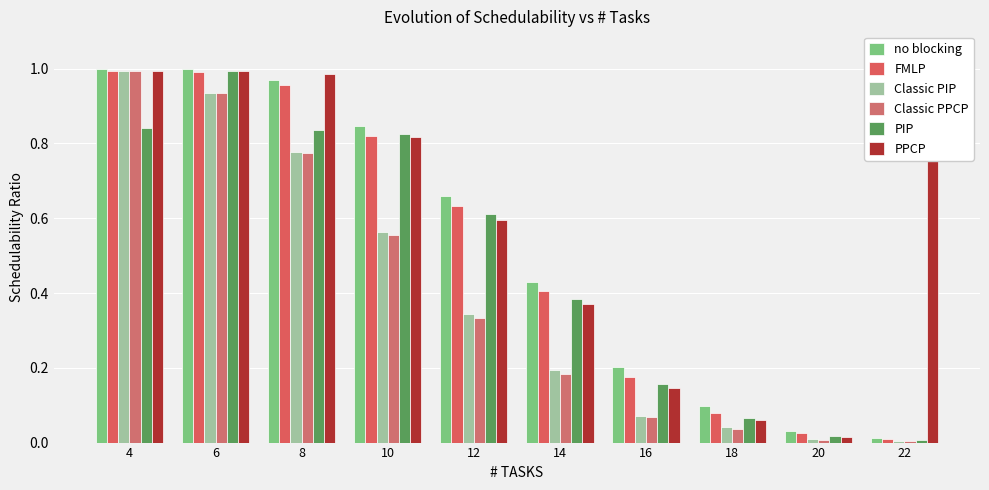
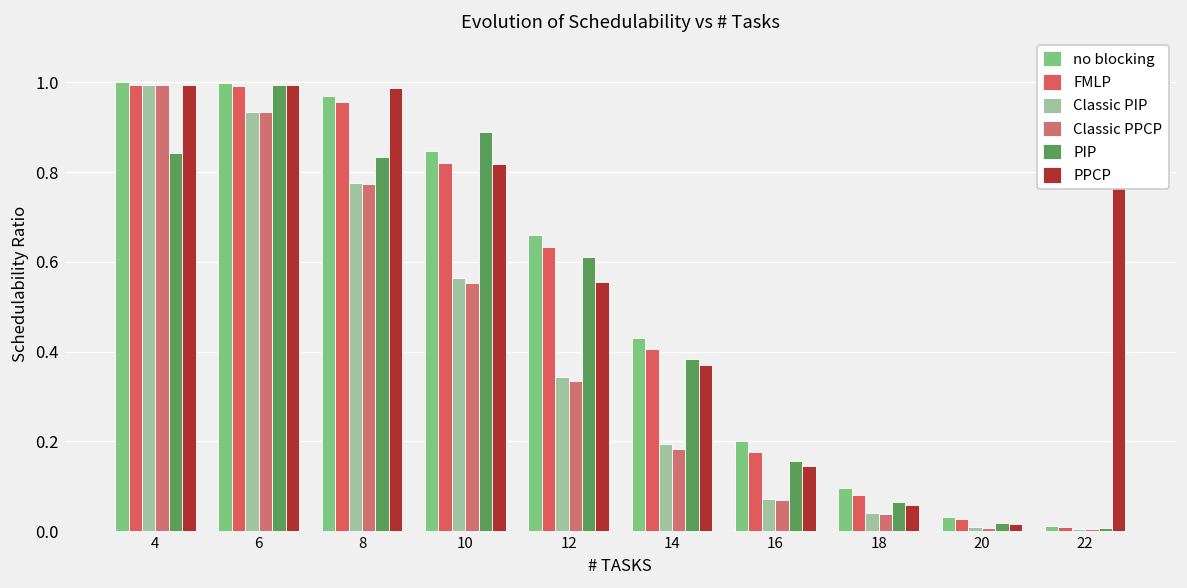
  {
    "PIP": {
      "4": 0.84,
      "6": 0.99,
      "8": 0.83,
-     "10": 0.83,
+     "10": 0.89,
      "12": 0.61,
      "14": 0.38,
      "16": 0.16,
      "18": 0.06,
      "20": 0.02
    },
    "PPCP": {
      "4": 0.99,
      "6": 0.99,
      "8": 0.99,
      "10": 0.82,
-     "12": 0.59,
+     "12": 0.56,
      "14": 0.37,
      "16": 0.15,
      "18": 0.06,
      "20": 0.02
    }
  }
